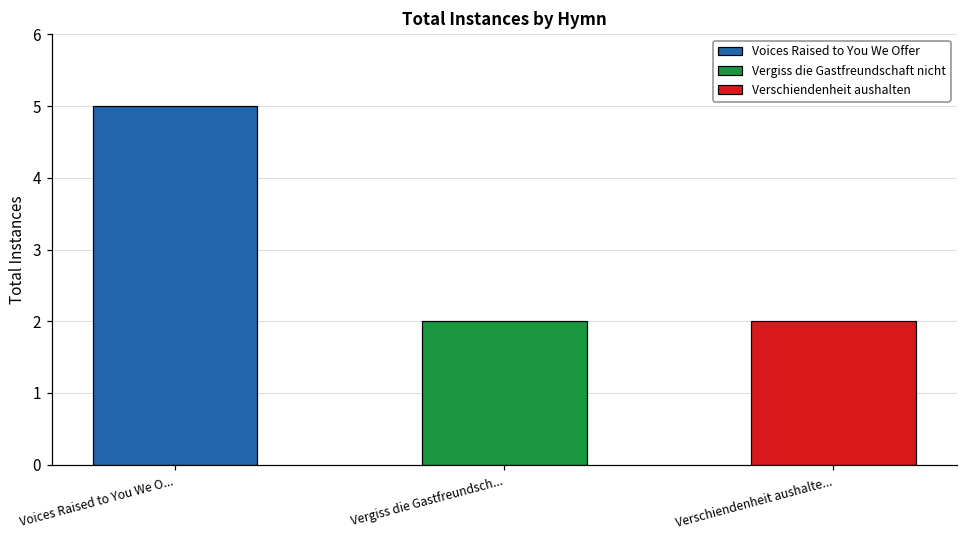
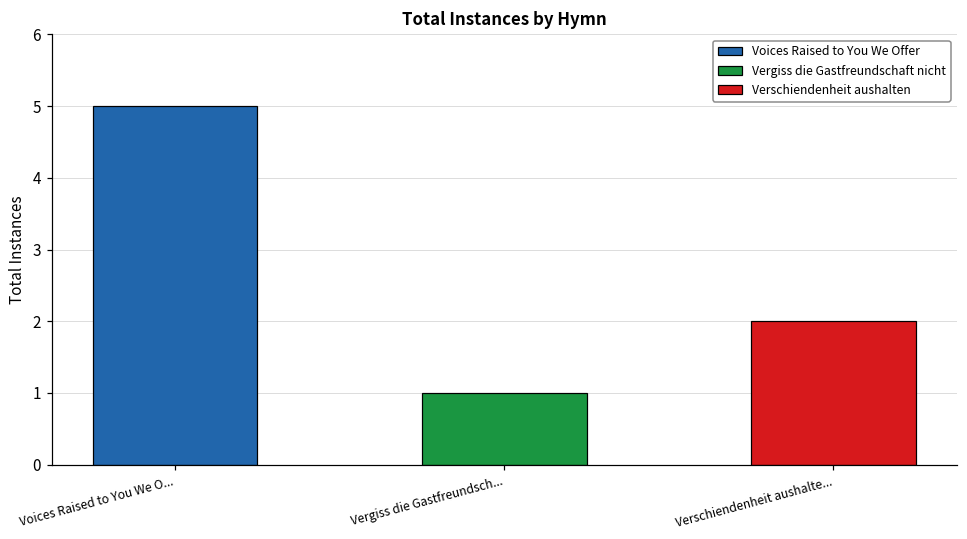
  {
    "Voices Raised to You We O...": 5,
-   "Vergiss die Gastfreundsch...": 2,
+   "Vergiss die Gastfreundsch...": 1,
    "Verschiendenheit aushalte...": 2
  }
